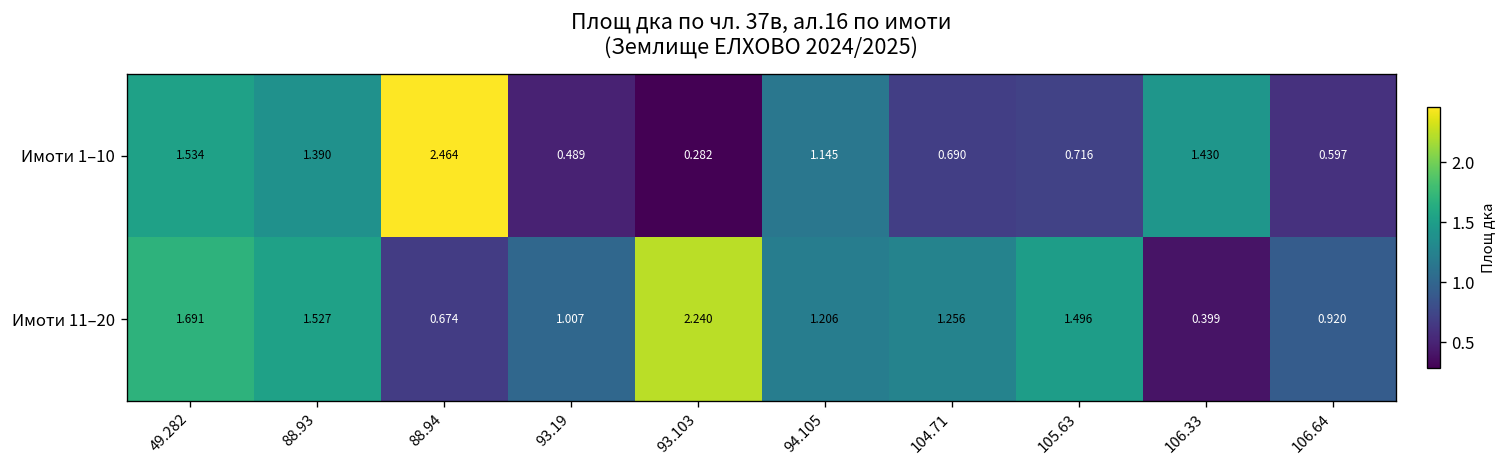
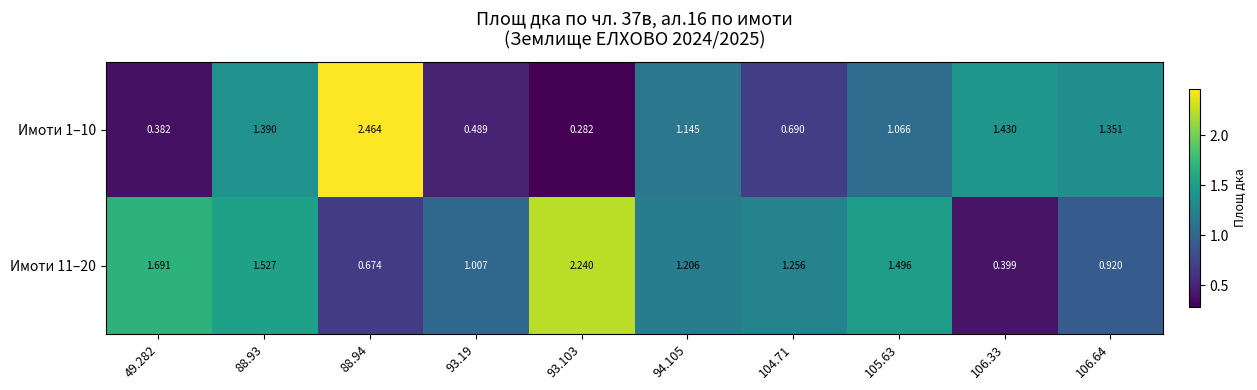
  {
    "Имоти 1–10": {
-     "49.282": 1.534,
+     "49.282": 0.382,
      "88.93": 1.390,
      "88.94": 2.464,
      "93.19": 0.489,
      "93.103": 0.282,
      "94.105": 1.145,
      "104.71": 0.690,
-     "105.63": 0.716,
+     "105.63": 1.066,
      "106.33": 1.430,
-     "106.64": 0.597
+     "106.64": 1.351
    },
    "Имоти 11–20": {
      "49.282": 1.691,
      "88.93": 1.527,
      "88.94": 0.674,
      "93.19": 1.007,
      "93.103": 2.240,
      "94.105": 1.206,
      "104.71": 1.256,
      "105.63": 1.496,
      "106.33": 0.399,
      "106.64": 0.920
    }
  }
